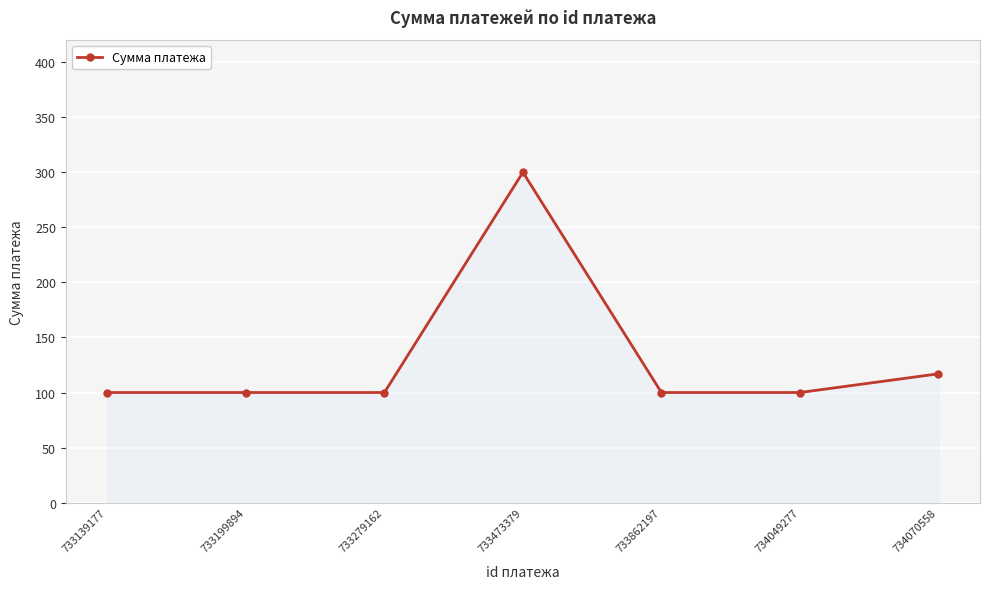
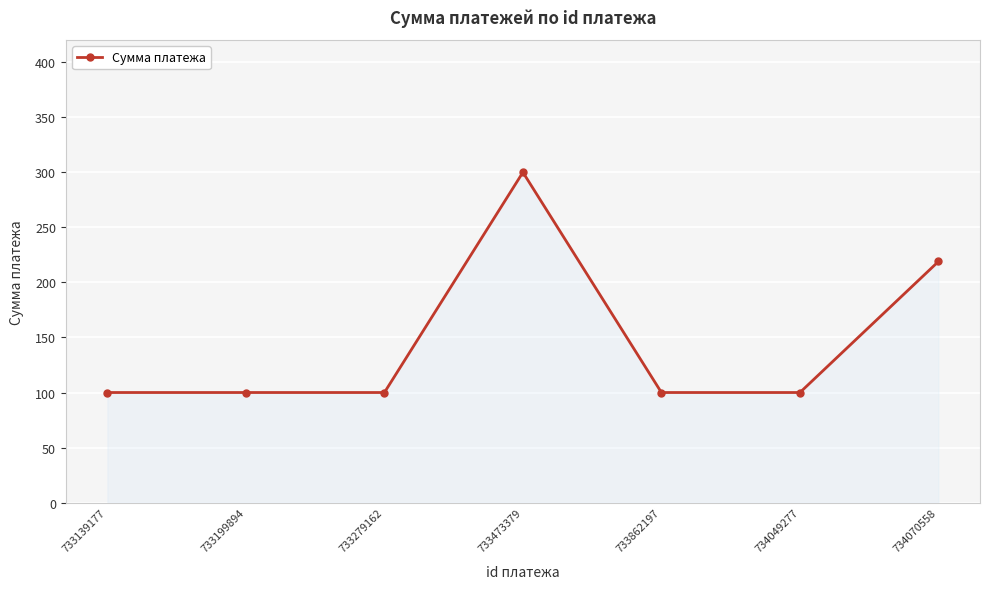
  {
    "733139177": 100,
    "733199894": 100,
    "733279162": 100,
    "733473379": 300,
    "733862197": 100,
    "734049277": 100,
-   "734070558": 117
+   "734070558": 219
  }
